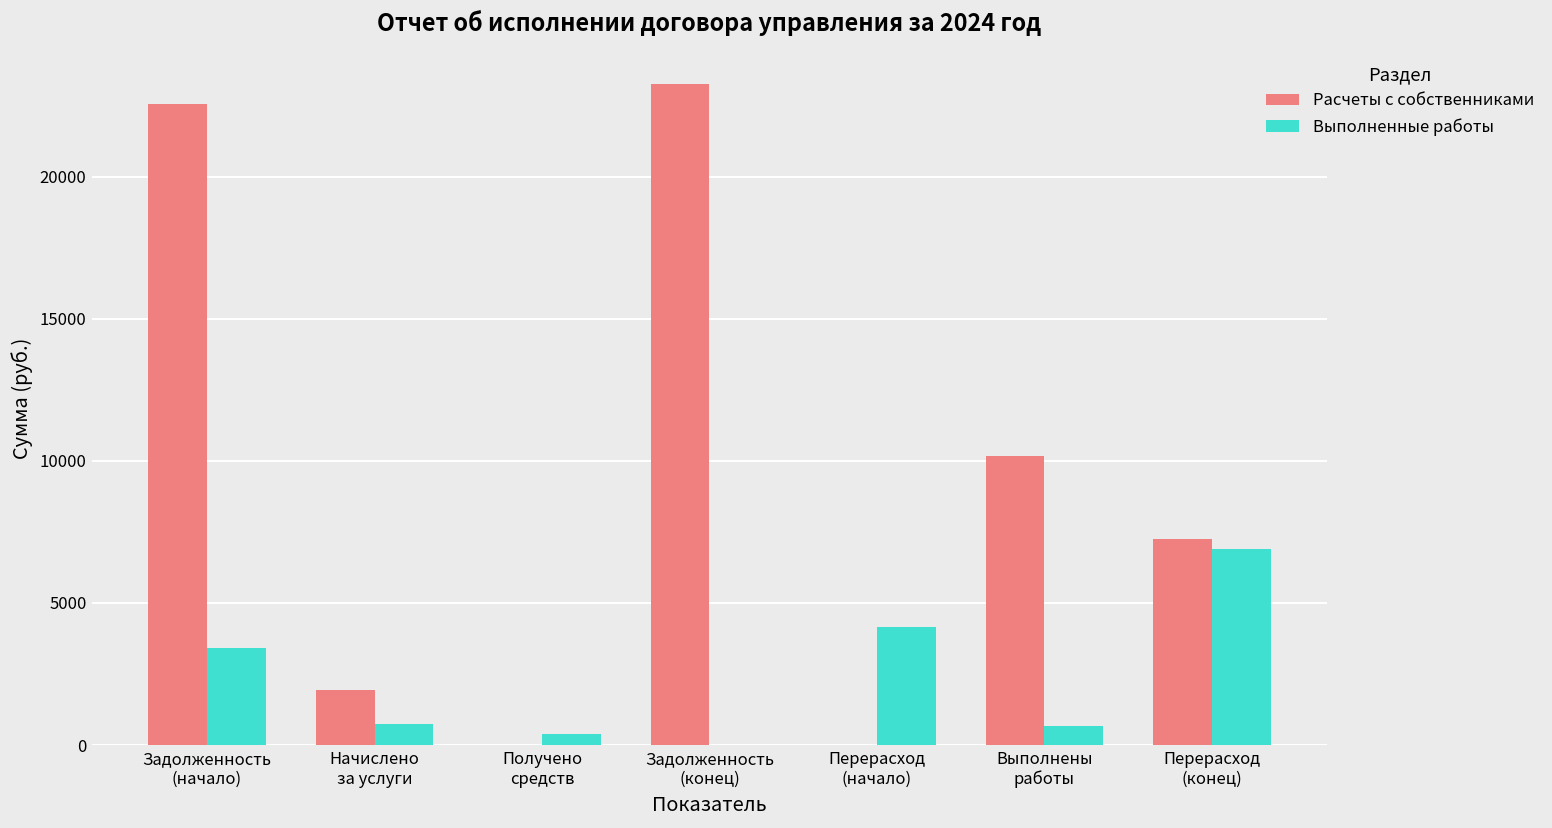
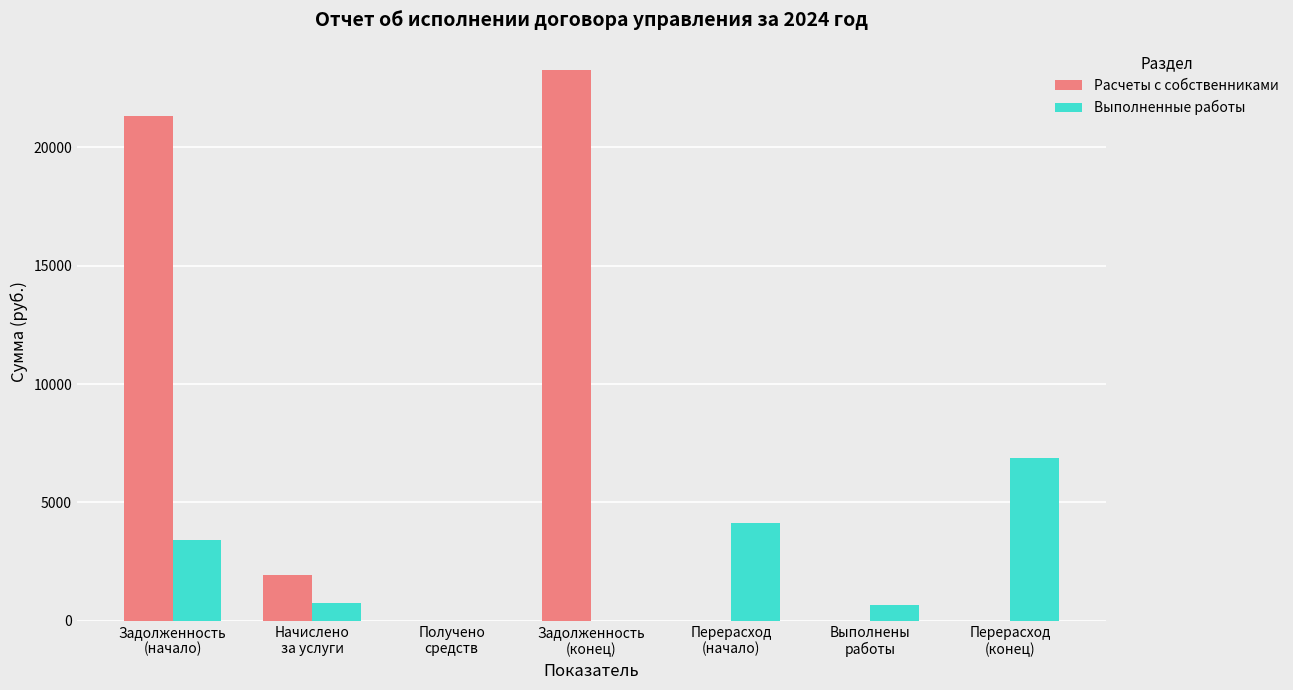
  {
    "Расчеты с собственниками": {
-     "Задолженность (начало)": 22500,
+     "Задолженность (начало)": 21300,
      "Начислено за услуги": 1900,
      "Получено средств": 0,
      "Задолженность (конец)": 23200,
      "Перерасход (начало)": 0,
-     "Выполнены работы": 10200,
-     "Перерасход (конец)": 7300
+     "Выполнены работы": 0,
+     "Перерасход (конец)": 0
    },
    "Выполненные работы": {
      "Задолженность (начало)": 3400,
      "Начислено за услуги": 800,
-     "Получено средств": 400,
+     "Получено средств": 0,
      "Задолженность (конец)": 0,
      "Перерасход (начало)": 4200,
      "Выполнены работы": 700,
      "Перерасход (конец)": 6900
    }
  }
